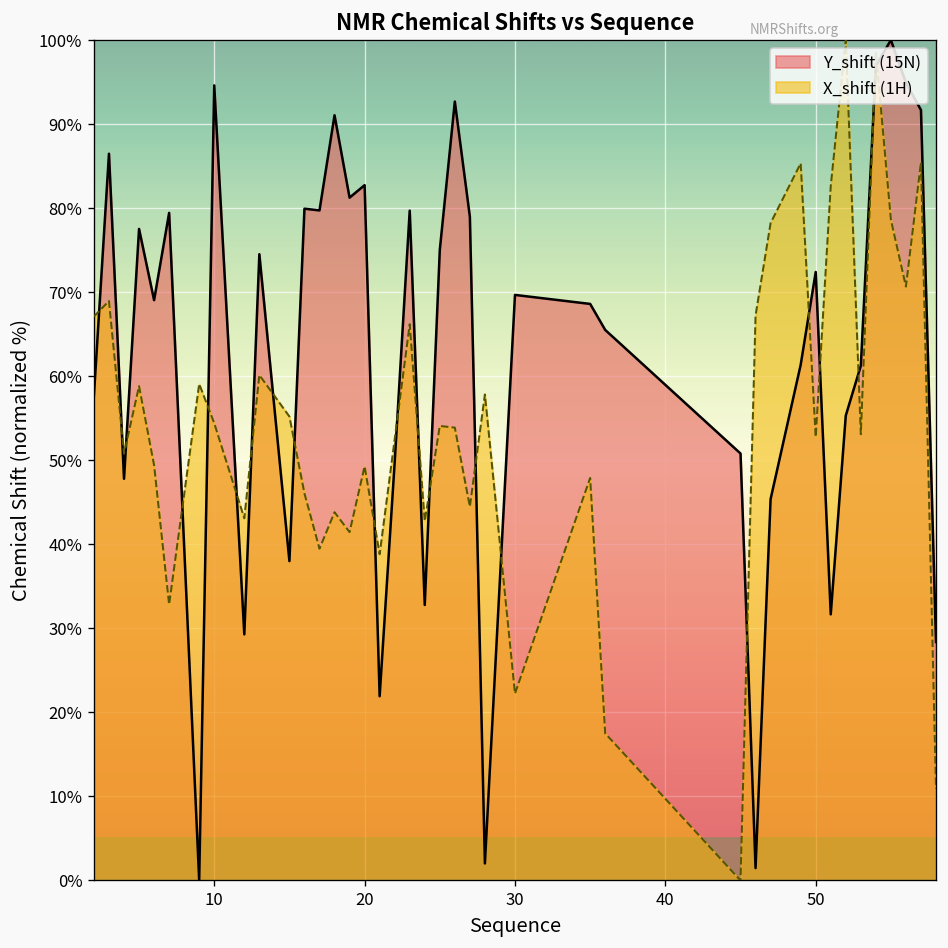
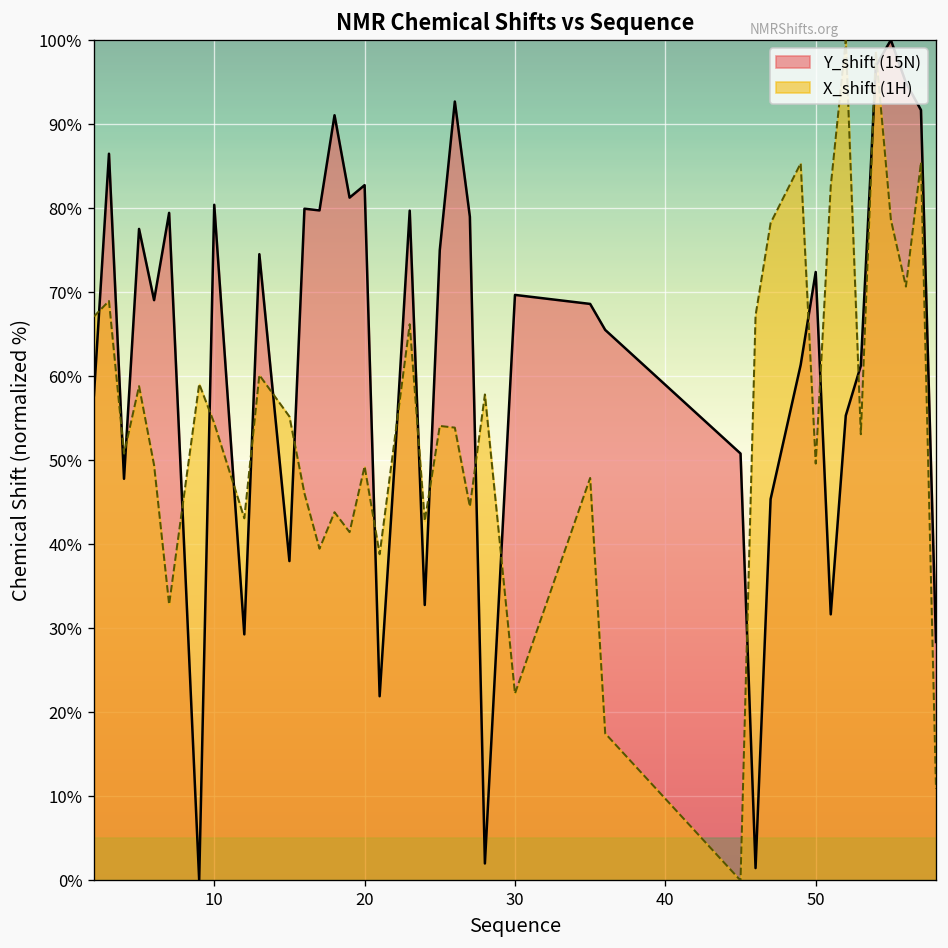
  {
    "Y_shift (15N)": {
-     "10": "95%",
+     "10": "80%",
      "20": "83%",
      "30": "70%",
      "50": "72%"
    },
    "X_shift (1H)": {
      "10": "54%",
      "20": "49%",
      "30": "22%",
-     "50": "53%"
+     "50": "50%"
    }
  }
